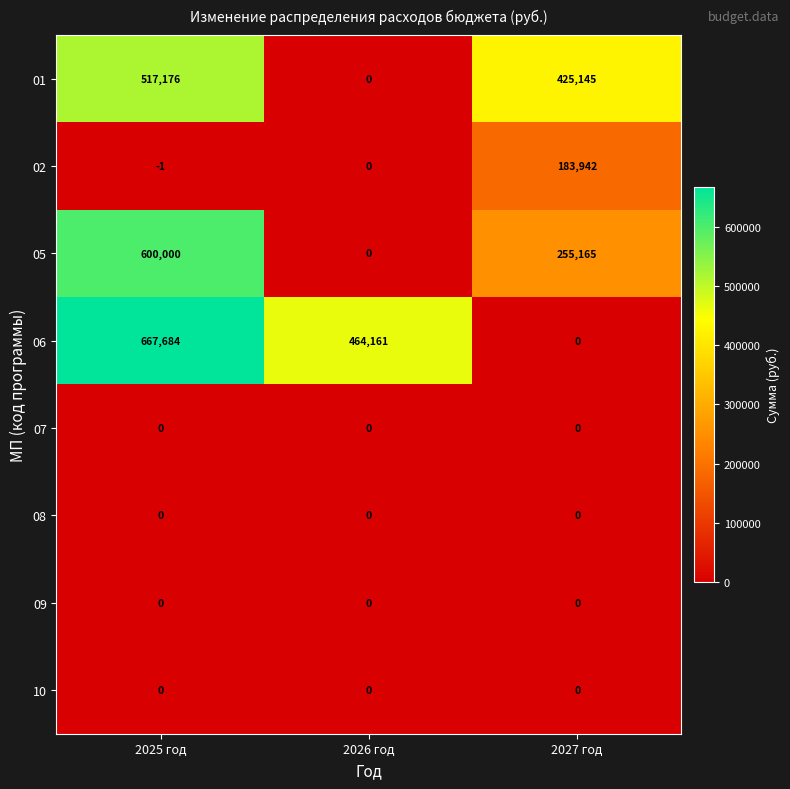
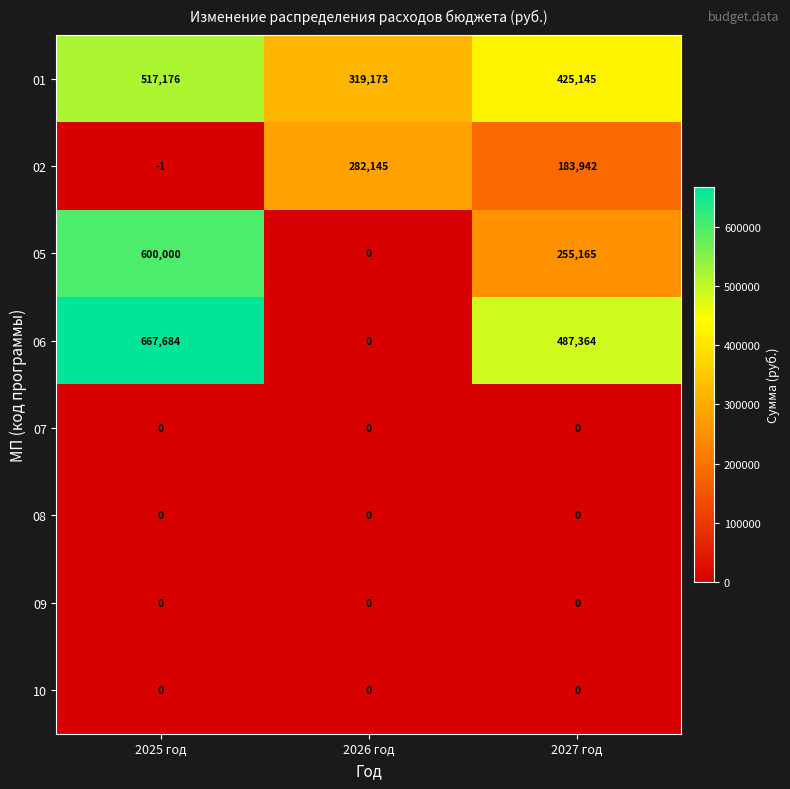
  {
    "01": {
      "2025 год": "517,176",
-     "2026 год": "0",
+     "2026 год": "319,173",
      "2027 год": "425,145"
    },
    "02": {
      "2025 год": "-1",
-     "2026 год": "0",
+     "2026 год": "282,145",
      "2027 год": "183,942"
    },
    "05": {
      "2025 год": "600,000",
      "2026 год": "0",
      "2027 год": "255,165"
    },
    "06": {
      "2025 год": "667,684",
-     "2026 год": "464,161",
-     "2027 год": "0"
+     "2026 год": "0",
+     "2027 год": "487,364"
    },
    "07": {
      "2025 год": "0",
      "2026 год": "0",
      "2027 год": "0"
    },
    "08": {
      "2025 год": "0",
      "2026 год": "0",
      "2027 год": "0"
    },
    "09": {
      "2025 год": "0",
      "2026 год": "0",
      "2027 год": "0"
    },
    "10": {
      "2025 год": "0",
      "2026 год": "0",
      "2027 год": "0"
    }
  }
